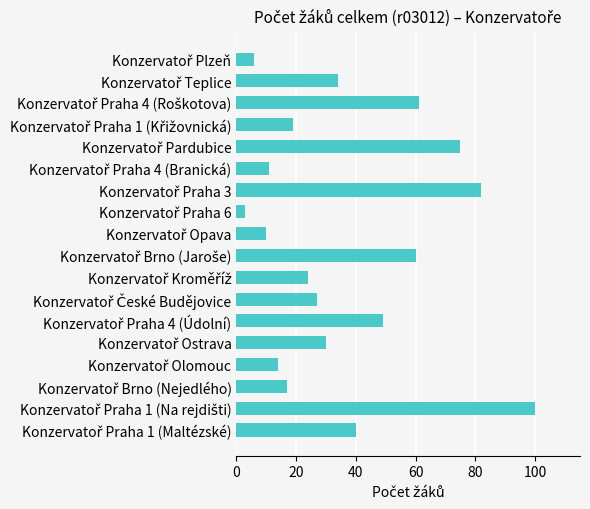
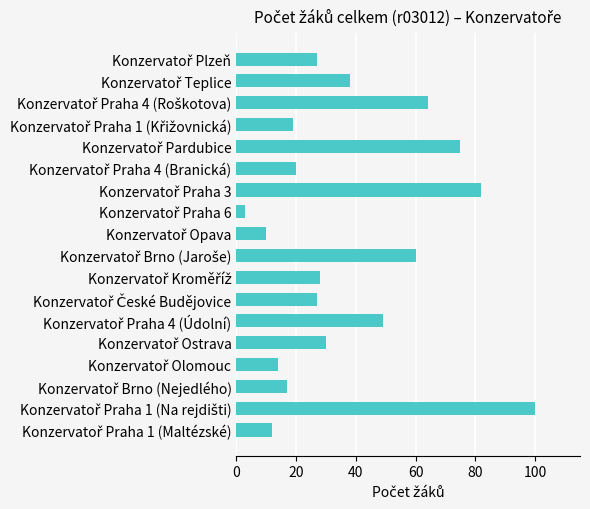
  {
-   "Konzervatoř Plzeň": 6,
-   "Konzervatoř Teplice": 34,
-   "Konzervatoř Praha 4 (Roškotova)": 61,
+   "Konzervatoř Plzeň": 27,
+   "Konzervatoř Teplice": 38,
+   "Konzervatoř Praha 4 (Roškotova)": 64,
    "Konzervatoř Praha 1 (Křižovnická)": 19,
    "Konzervatoř Pardubice": 75,
-   "Konzervatoř Praha 4 (Branická)": 11,
+   "Konzervatoř Praha 4 (Branická)": 20,
    "Konzervatoř Praha 3": 82,
    "Konzervatoř Praha 6": 3,
    "Konzervatoř Opava": 10,
    "Konzervatoř Brno (Jaroše)": 60,
-   "Konzervatoř Kroměříž": 24,
+   "Konzervatoř Kroměříž": 28,
    "Konzervatoř České Budějovice": 27,
    "Konzervatoř Praha 4 (Údolní)": 49,
    "Konzervatoř Ostrava": 30,
    "Konzervatoř Olomouc": 14,
    "Konzervatoř Brno (Nejedlého)": 17,
    "Konzervatoř Praha 1 (Na rejdišti)": 100,
-   "Konzervatoř Praha 1 (Maltézské)": 40
+   "Konzervatoř Praha 1 (Maltézské)": 12
  }
